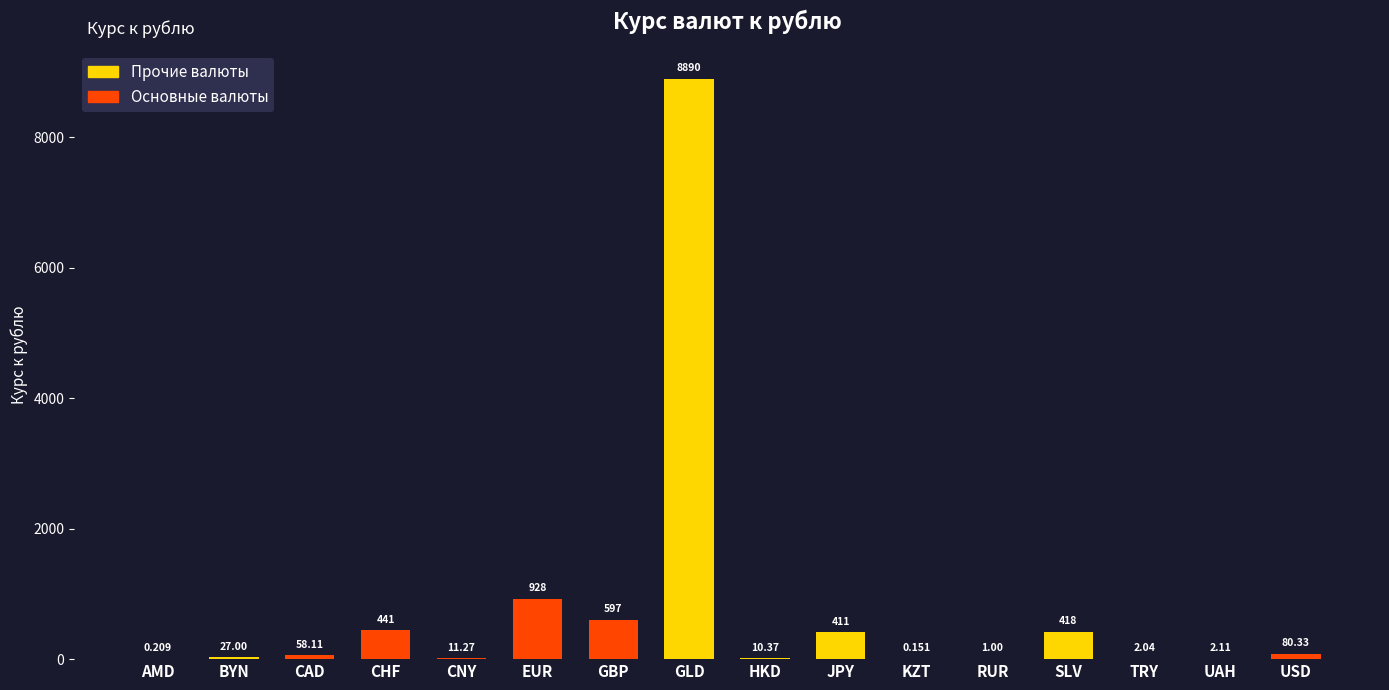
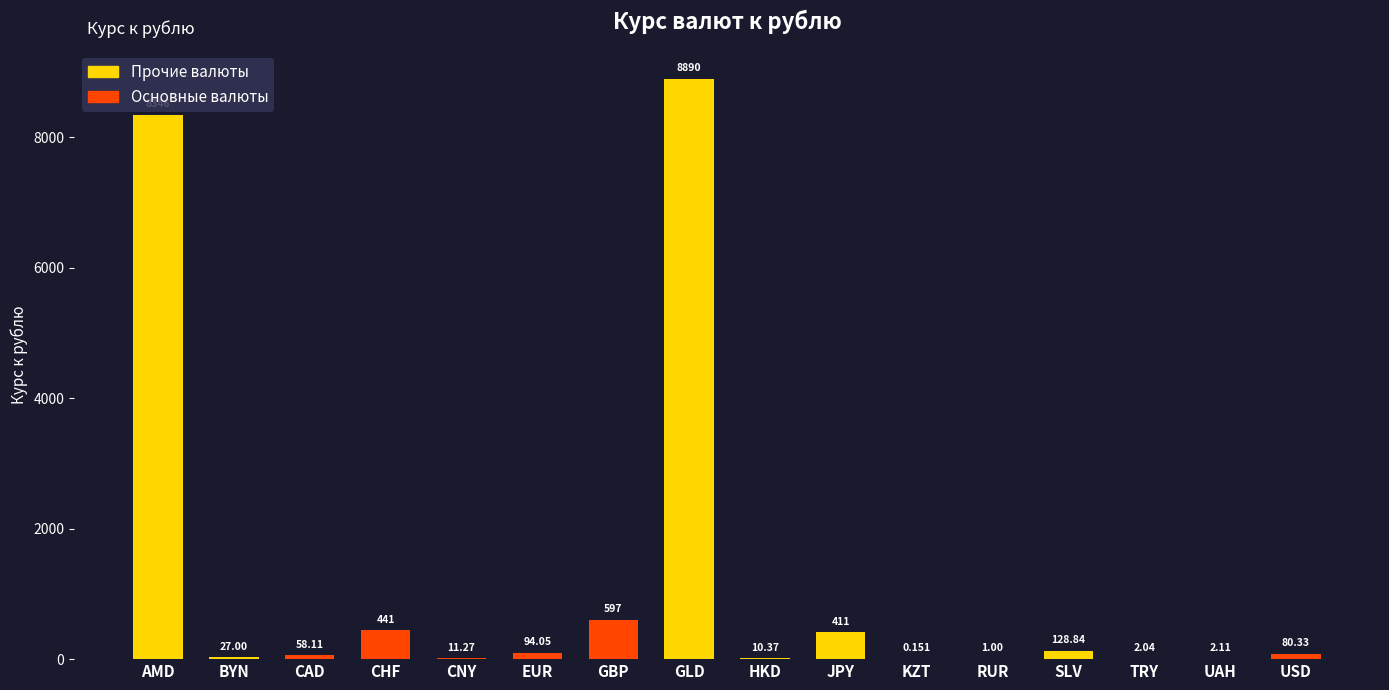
  {
-   "AMD": 0,
+   "AMD": 8300,
    "BYN": 27.00,
    "CAD": 58.11,
    "CHF": 441,
    "CNY": 11.27,
-   "EUR": 928,
+   "EUR": 94.05,
    "GBP": 597,
    "GLD": 8890,
    "HKD": 10.37,
    "JPY": 411,
    "KZT": 0.151,
    "RUR": 1.00,
-   "SLV": 418,
+   "SLV": 128.84,
    "TRY": 2.04,
    "UAH": 2.11,
    "USD": 80.33
  }
